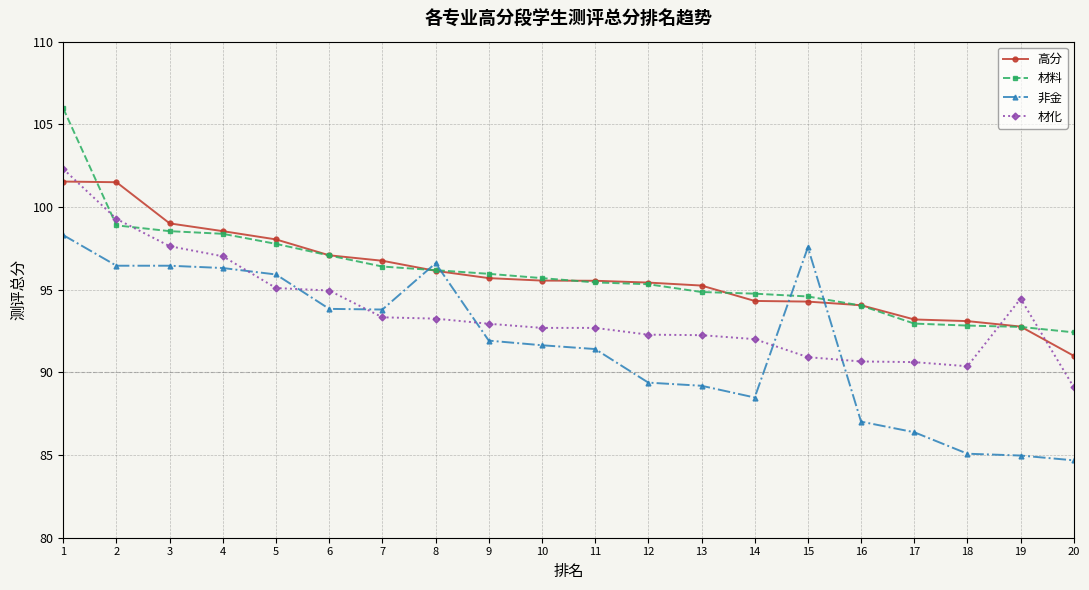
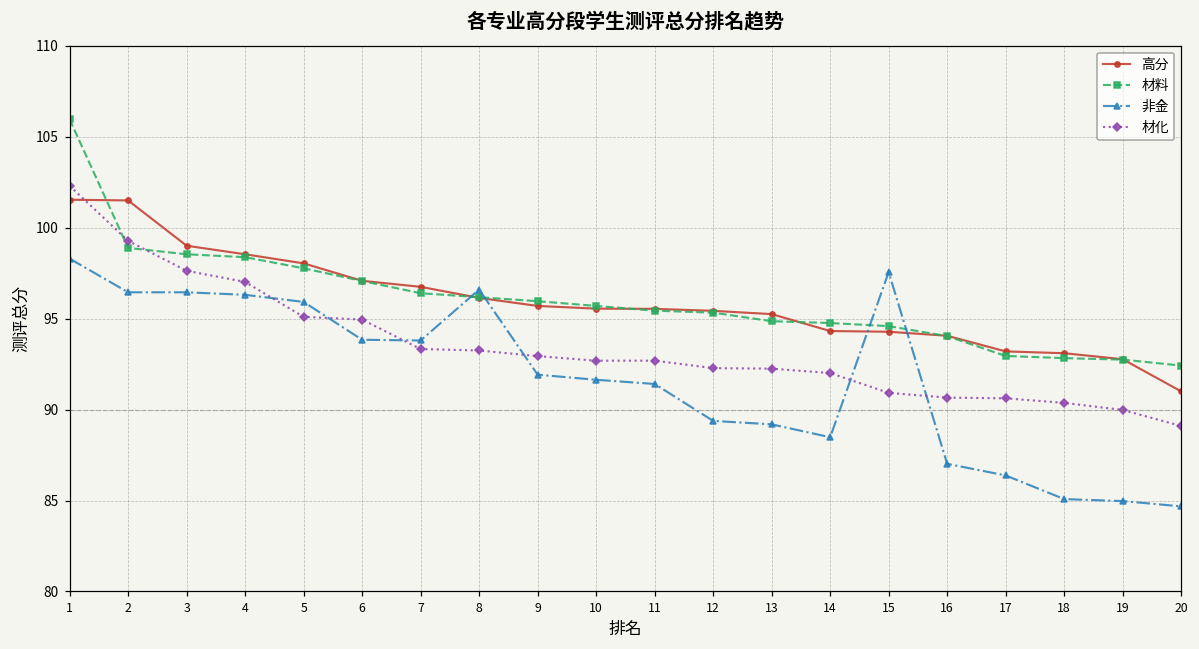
  {
    "高分": {
      "1": 101.5,
      "2": 101.5,
      "3": 99.0,
      "4": 98.5,
      "5": 98.0,
      "7": 96.8,
      "9": 95.7,
      "13": 95.3,
      "14": 94.3,
      "15": 94.3,
      "17": 93.2,
      "18": 93.1,
      "20": 91.0
    },
    "材料": {
      "1": 106.0,
      "2": 98.9,
      "3": 98.5,
      "4": 98.4,
      "5": 97.8,
      "7": 96.4,
      "9": 96.0,
      "13": 94.9,
      "14": 94.8,
      "15": 94.6,
      "17": 93.0,
      "18": 92.8,
      "20": 92.4
    },
    "非金": {
      "1": 98.3,
      "2": 96.5,
      "3": 96.5,
      "4": 96.3,
      "5": 95.9,
      "6": 93.8,
      "7": 93.8,
      "8": 96.6,
      "9": 91.9,
      "10": 91.6,
      "11": 91.4,
      "12": 89.4,
      "13": 89.2,
      "14": 88.5,
      "15": 97.6,
      "16": 87.0,
      "17": 86.4,
      "18": 85.1,
      "19": 85.0,
      "20": 84.7
    },
    "材化": {
      "1": 102.3,
      "2": 99.3,
      "3": 97.6,
      "4": 97.0,
      "5": 95.1,
      "6": 95.0,
      "7": 93.3,
      "8": 93.3,
      "9": 92.9,
      "10": 92.7,
      "11": 92.7,
      "12": 92.3,
      "13": 92.3,
      "14": 92.0,
      "15": 90.9,
      "16": 90.7,
      "17": 90.6,
      "18": 90.4,
-     "19": 94.5,
+     "19": 90.0,
      "20": 89.1
    }
  }
